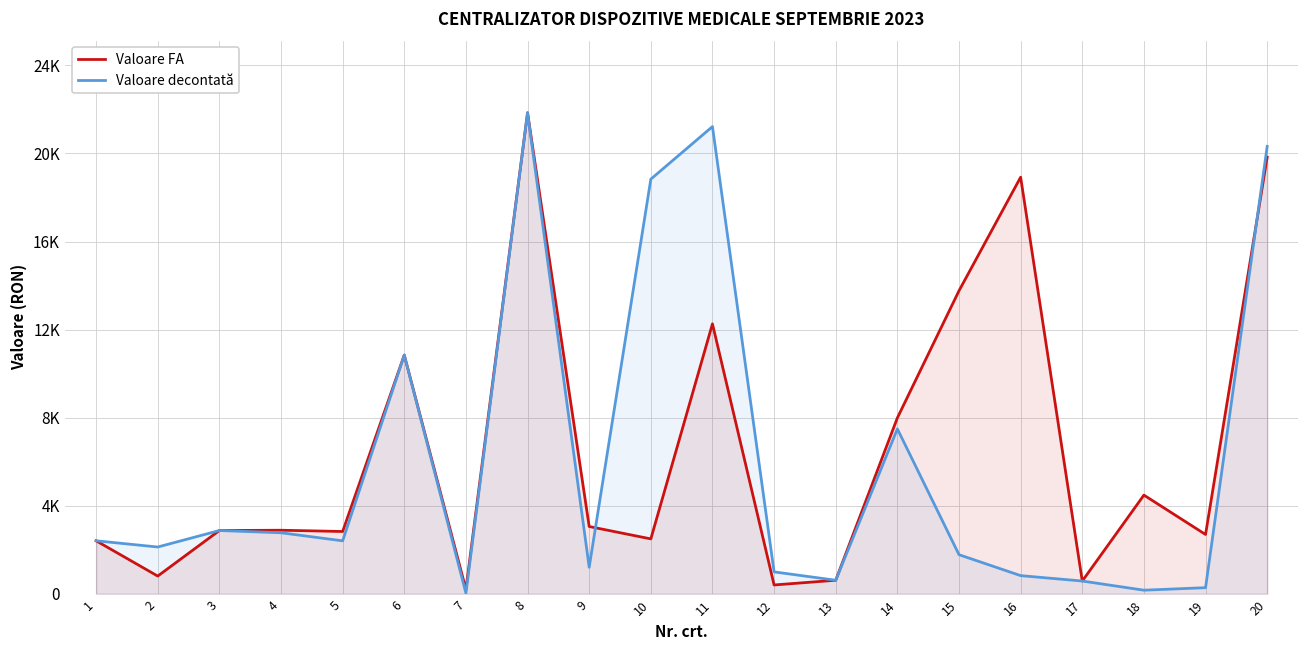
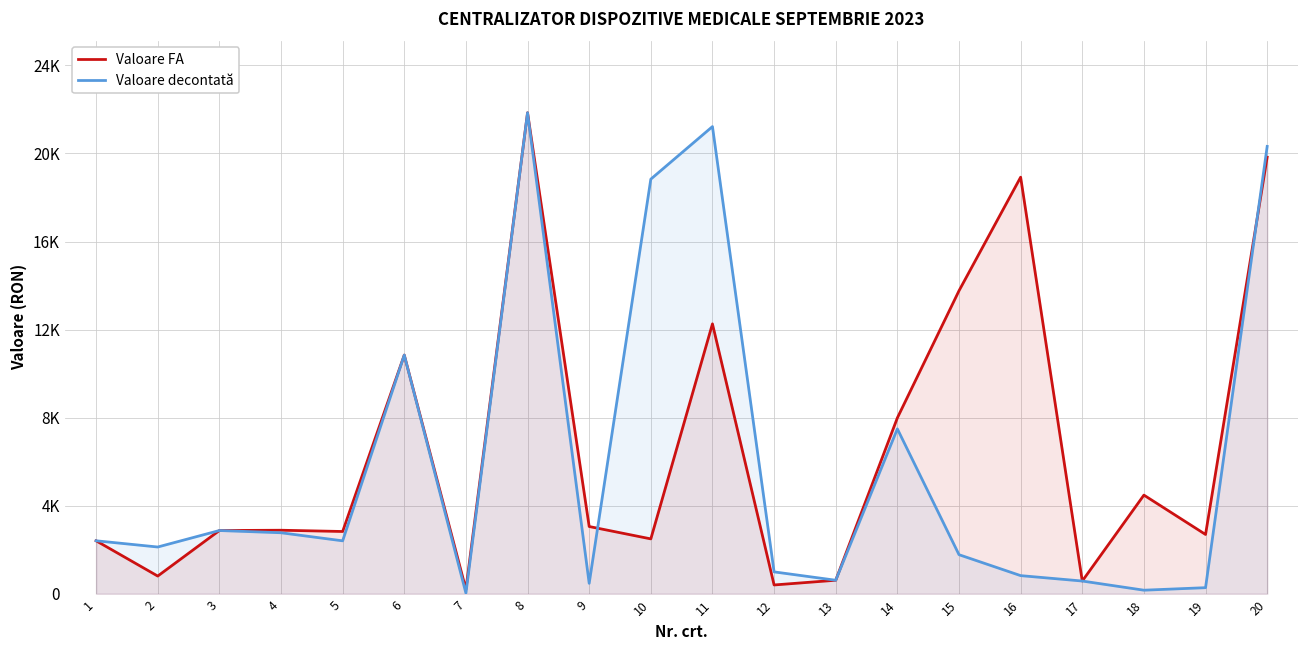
  {
    "Valoare FA": {
      "2": 800,
      "5": 2800,
      "7": 200,
      "9": 3100,
      "10": 2500,
      "11": 12300,
      "12": 400,
      "14": 8000,
      "15": 13800,
      "16": 18900,
      "18": 4500,
      "19": 2700,
      "20": 19800
    },
    "Valoare decontată": {
      "2": 2100,
      "5": 2400,
      "7": 0,
-     "9": 1200,
+     "9": 500,
      "10": 18800,
      "11": 21200,
      "12": 1000,
      "14": 7500,
      "15": 1800,
      "16": 800,
      "18": 200,
      "19": 300,
      "20": 20300
    }
  }
